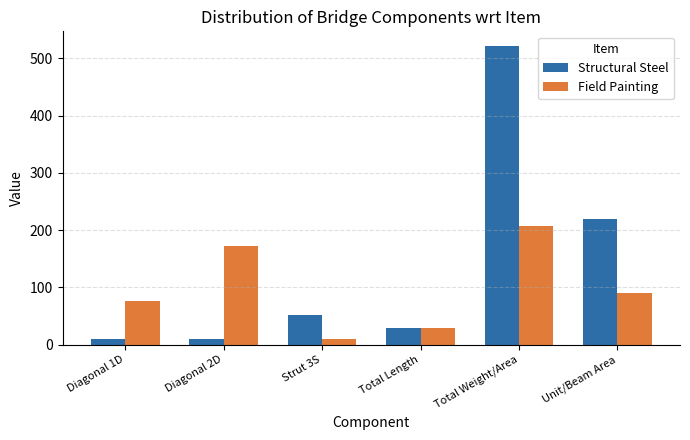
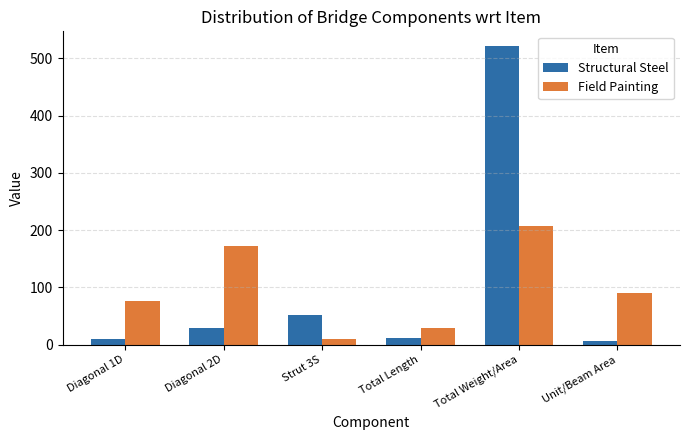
  {
    "Structural Steel": {
      "Diagonal 1D": 10,
-     "Diagonal 2D": 10,
+     "Diagonal 2D": 30,
      "Strut 3S": 50,
-     "Total Length": 30,
+     "Total Length": 10,
      "Total Weight/Area": 520,
-     "Unit/Beam Area": 220
+     "Unit/Beam Area": 10
    },
    "Field Painting": {
      "Diagonal 1D": 80,
      "Diagonal 2D": 170,
      "Strut 3S": 10,
      "Total Length": 30,
      "Total Weight/Area": 210,
      "Unit/Beam Area": 90
    }
  }
